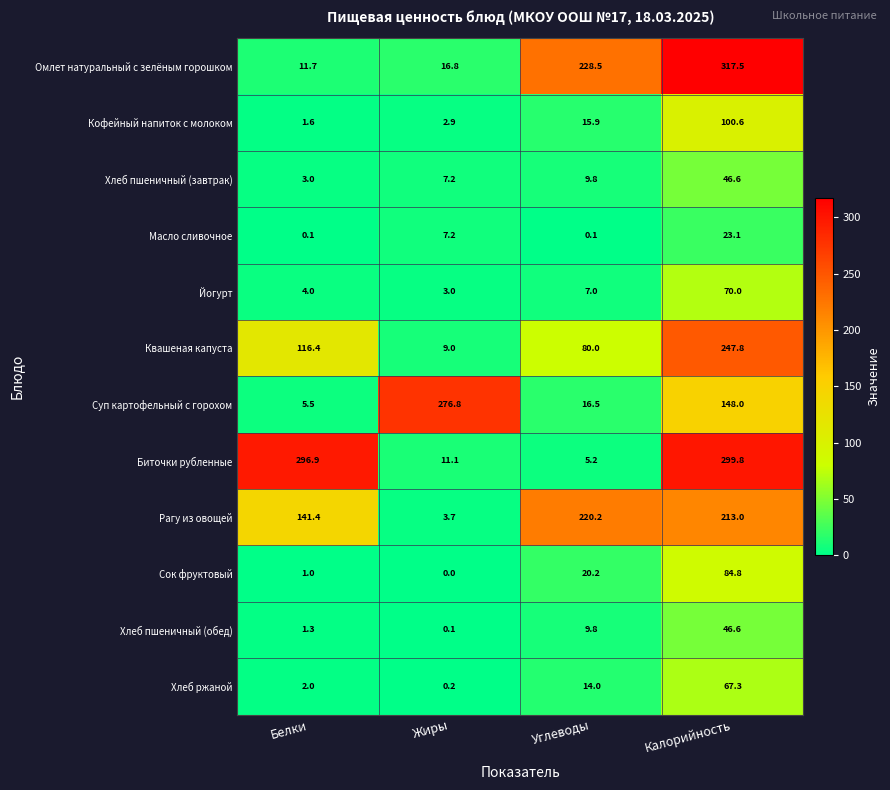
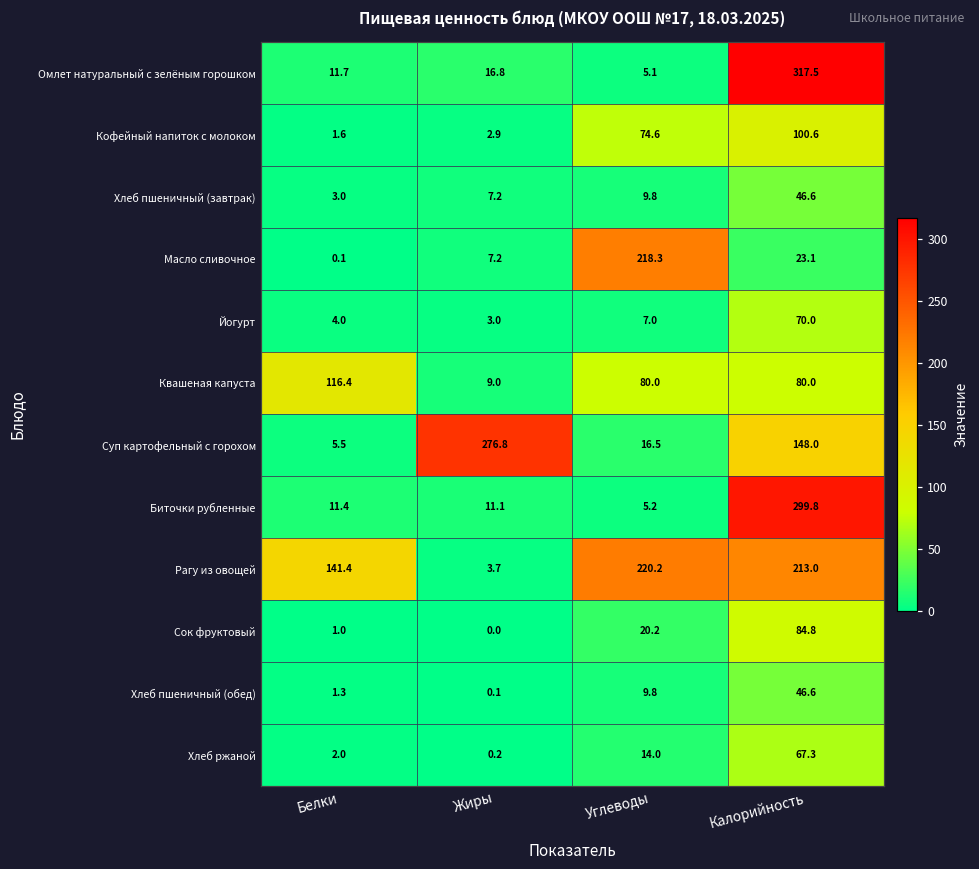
  {
    "Омлет натуральный с зелёным горошком": {
      "Белки": 11.7,
      "Жиры": 16.8,
-     "Углеводы": 228.5,
+     "Углеводы": 5.1,
      "Калорийность": 317.5
    },
    "Кофейный напиток с молоком": {
      "Белки": 1.6,
      "Жиры": 2.9,
-     "Углеводы": 15.9,
+     "Углеводы": 74.6,
      "Калорийность": 100.6
    },
    "Хлеб пшеничный (завтрак)": {
      "Белки": 3.0,
      "Жиры": 7.2,
      "Углеводы": 9.8,
      "Калорийность": 46.6
    },
    "Масло сливочное": {
      "Белки": 0.1,
      "Жиры": 7.2,
-     "Углеводы": 0.1,
+     "Углеводы": 218.3,
      "Калорийность": 23.1
    },
    "Йогурт": {
      "Белки": 4.0,
      "Жиры": 3.0,
      "Углеводы": 7.0,
      "Калорийность": 70.0
    },
    "Квашеная капуста": {
      "Белки": 116.4,
      "Жиры": 9.0,
      "Углеводы": 80.0,
-     "Калорийность": 247.8
+     "Калорийность": 80.0
    },
    "Суп картофельный с горохом": {
      "Белки": 5.5,
      "Жиры": 276.8,
      "Углеводы": 16.5,
      "Калорийность": 148.0
    },
    "Биточки рубленные": {
-     "Белки": 296.9,
+     "Белки": 11.4,
      "Жиры": 11.1,
      "Углеводы": 5.2,
      "Калорийность": 299.8
    },
    "Рагу из овощей": {
      "Белки": 141.4,
      "Жиры": 3.7,
      "Углеводы": 220.2,
      "Калорийность": 213.0
    },
    "Сок фруктовый": {
      "Белки": 1.0,
      "Жиры": 0.0,
      "Углеводы": 20.2,
      "Калорийность": 84.8
    },
    "Хлеб пшеничный (обед)": {
      "Белки": 1.3,
      "Жиры": 0.1,
      "Углеводы": 9.8,
      "Калорийность": 46.6
    },
    "Хлеб ржаной": {
      "Белки": 2.0,
      "Жиры": 0.2,
      "Углеводы": 14.0,
      "Калорийность": 67.3
    }
  }
